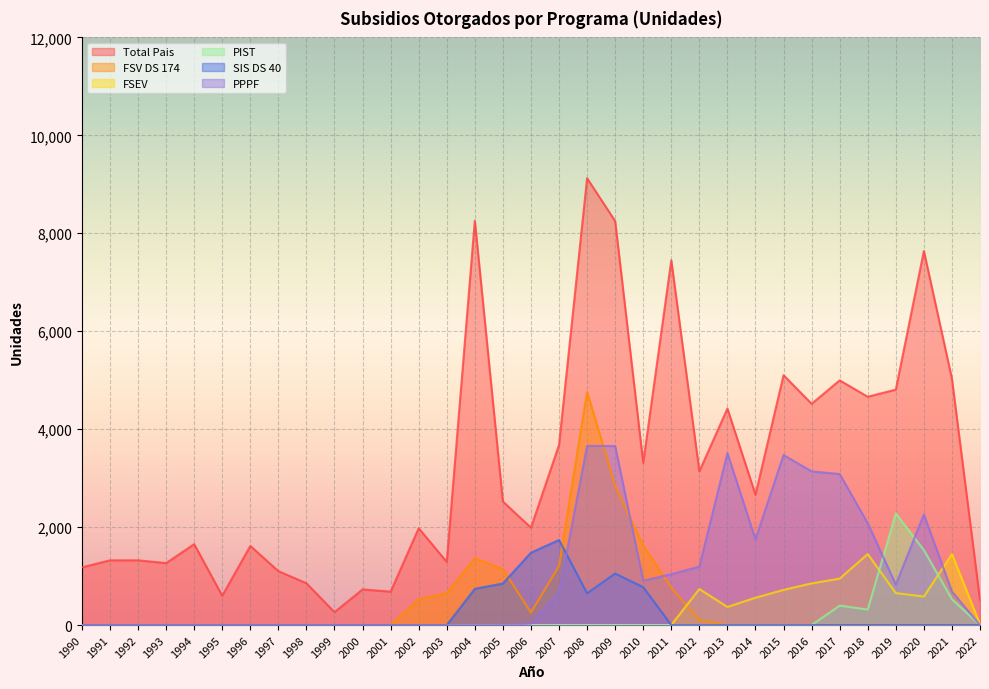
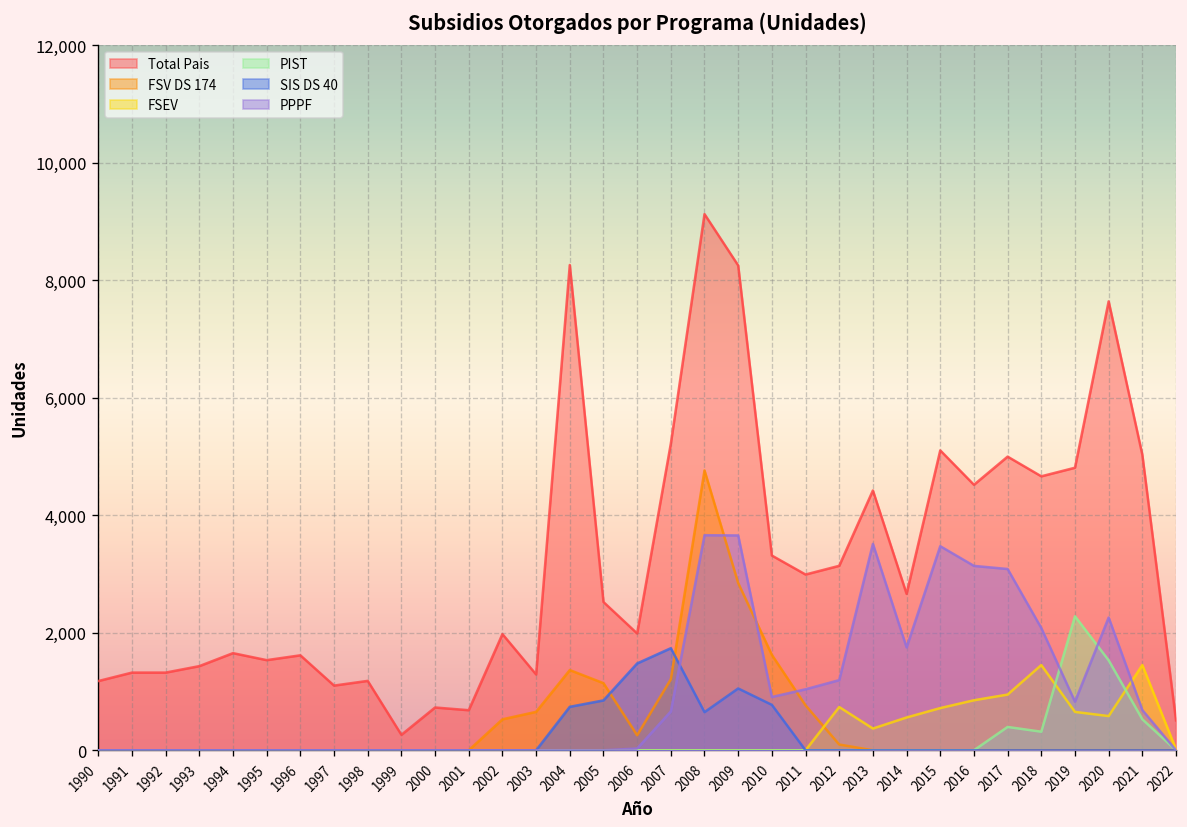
  {
    "Total Pais": {
      "1990": "1,200",
      "1991": "1,300",
      "1992": "1,300",
-     "1993": "1,300",
+     "1993": "1,400",
      "1994": "1,700",
-     "1995": "600",
+     "1995": "1,500",
      "1996": "1,600",
      "1997": "1,100",
-     "1998": "900",
+     "1998": "1,200",
      "1999": "300",
      "2000": "700",
      "2001": "700",
      "2002": "2,000",
      "2003": "1,300",
      "2004": "8,300",
      "2005": "2,500",
      "2006": "2,000",
-     "2007": "3,700",
+     "2007": "5,200",
      "2008": "9,100",
      "2009": "8,300",
      "2010": "3,300",
-     "2011": "7,500",
+     "2011": "3,000",
      "2012": "3,100",
      "2013": "4,400",
      "2014": "2,700",
      "2015": "5,100",
      "2016": "4,500",
      "2017": "5,000",
      "2018": "4,700",
      "2019": "4,800",
      "2020": "7,600",
      "2021": "5,000",
      "2022": "500"
    },
    "PIST": {
      "2017": "400",
      "2018": "300",
      "2019": "2,300",
      "2020": "1,500",
      "2021": "500"
    }
  }
